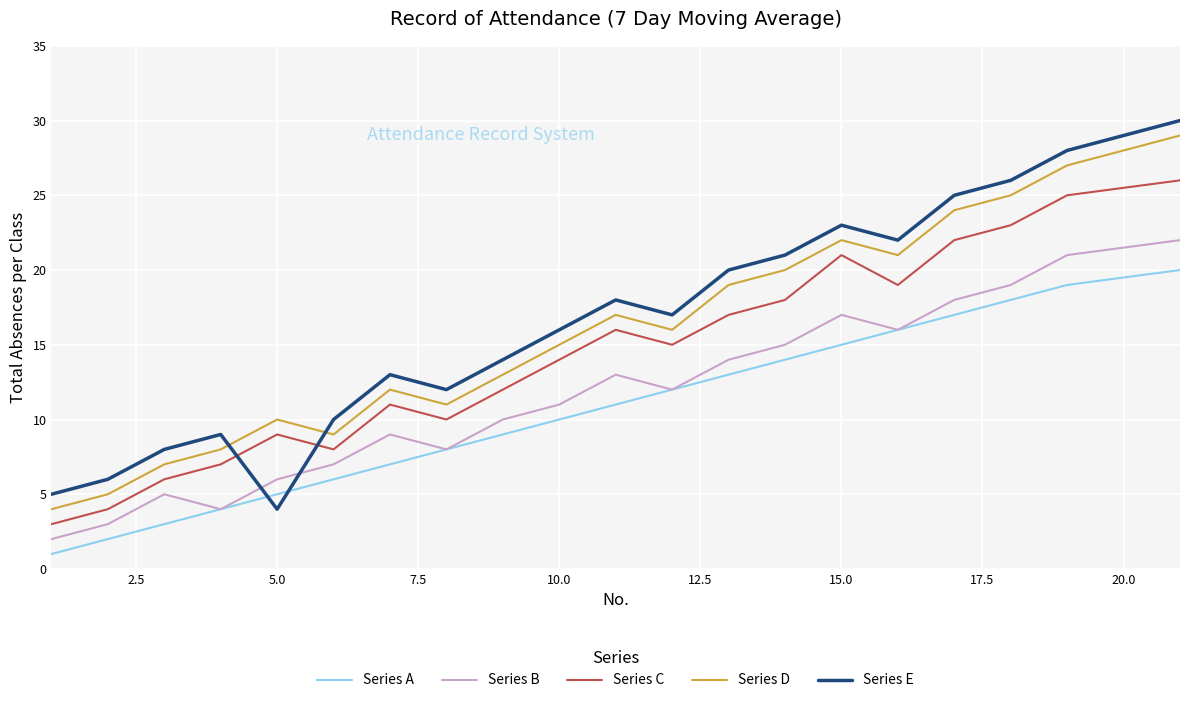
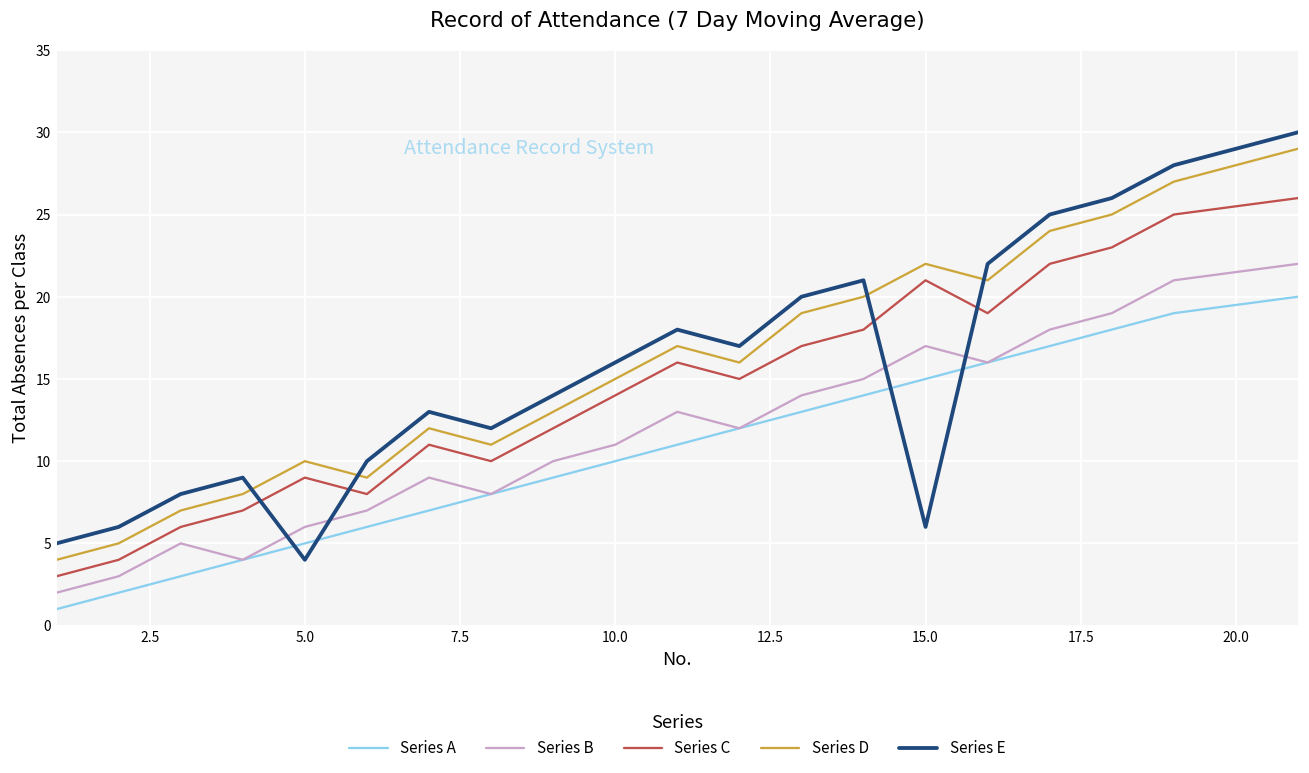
  {
    "Series A": {
      "5.0": 5,
      "10.0": 10,
      "15.0": 15
    },
    "Series B": {
      "5.0": 6,
      "10.0": 11,
      "15.0": 17
    },
    "Series C": {
      "5.0": 9,
      "10.0": 14,
      "15.0": 21
    },
    "Series D": {
      "5.0": 10,
      "10.0": 15,
      "15.0": 22
    },
    "Series E": {
      "5.0": 4,
      "10.0": 16,
-     "15.0": 23
+     "15.0": 6
    }
  }
